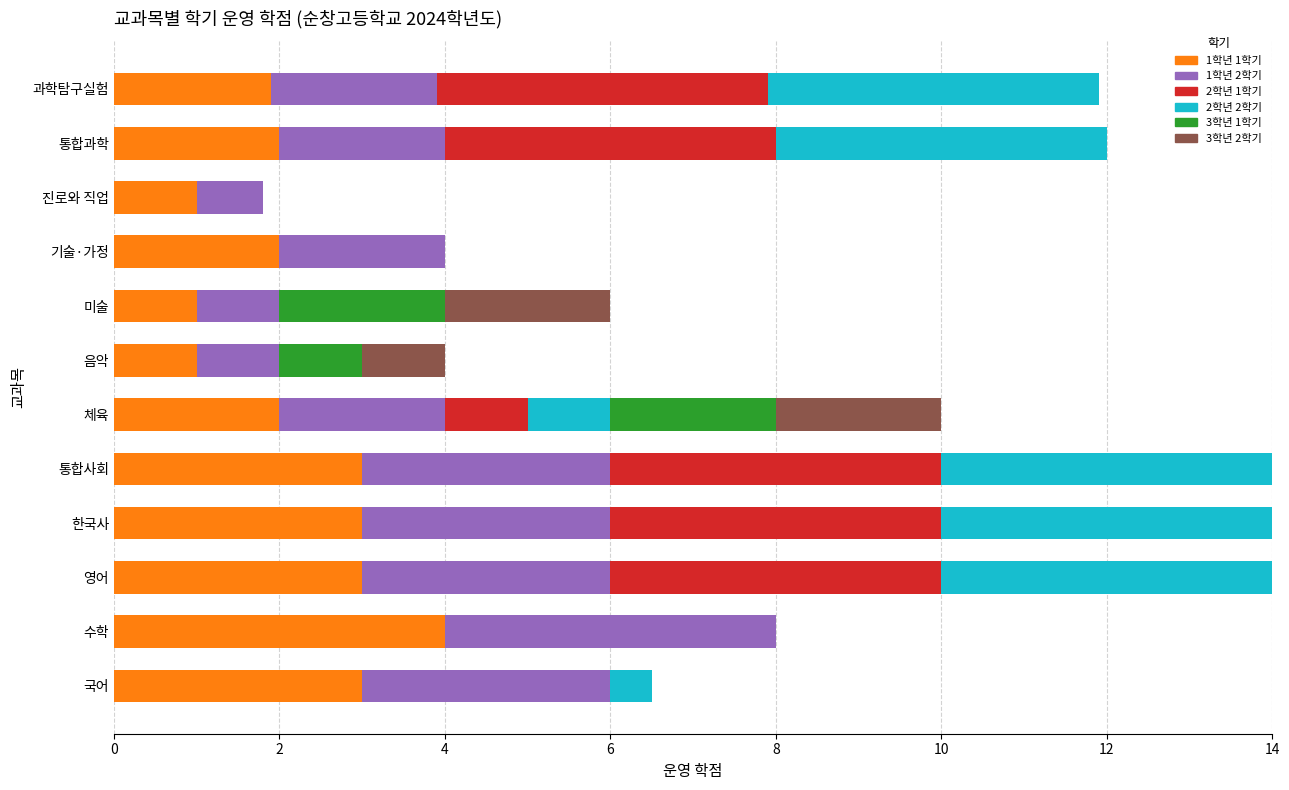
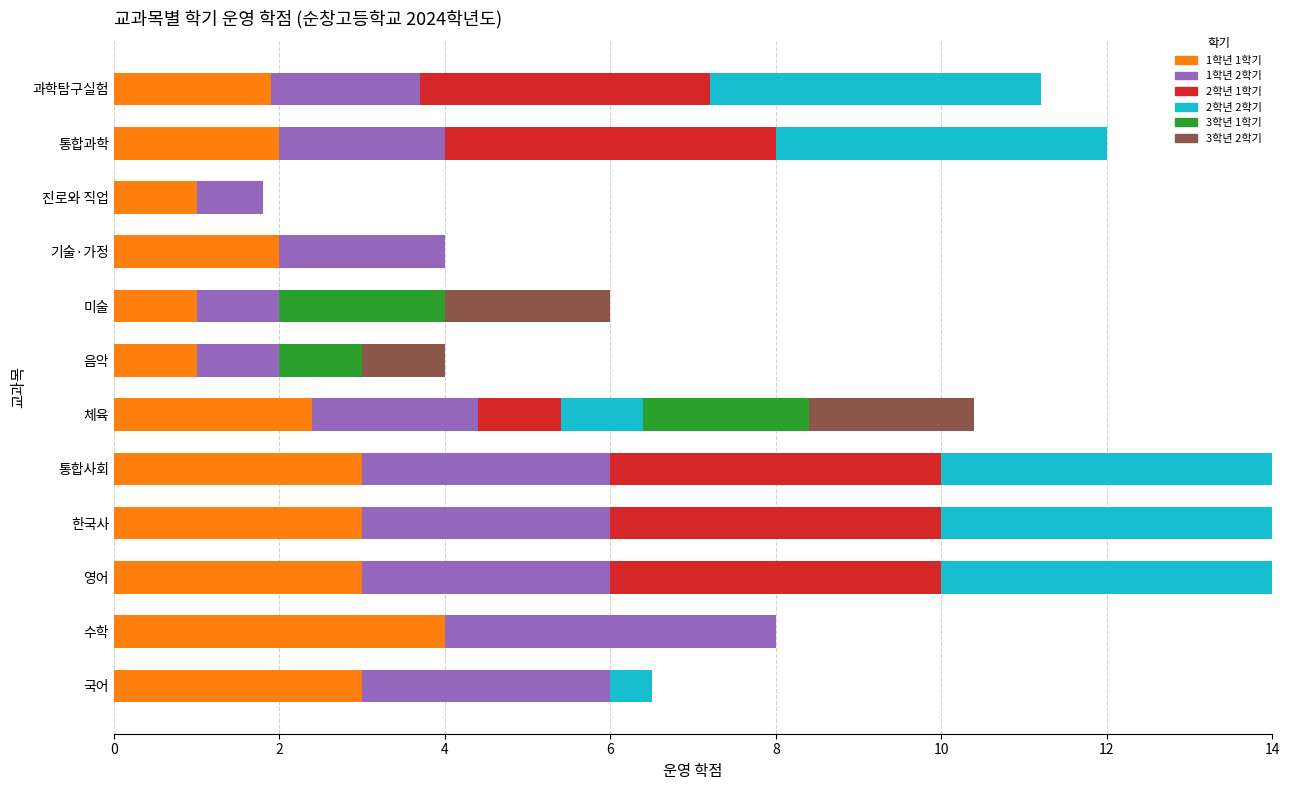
  {
    "1학년 1학기": {
      "과학탐구실험": 1.9,
      "통합과학": 2.0,
      "진로와 직업": 1.0,
      "기술·가정": 2.0,
      "미술": 1.0,
      "음악": 1.0,
-     "체육": 2.0,
+     "체육": 2.4,
      "통합사회": 3.0,
      "한국사": 3.0,
      "영어": 3.0,
      "수학": 4.0,
      "국어": 3.0
    },
    "1학년 2학기": {
-     "과학탐구실험": 2.0,
+     "과학탐구실험": 1.8,
      "통합과학": 2.0,
      "진로와 직업": 0.8,
      "기술·가정": 2.0,
      "미술": 1.0,
      "음악": 1.0,
      "체육": 2.0,
      "통합사회": 3.0,
      "한국사": 3.0,
      "영어": 3.0,
      "수학": 4.0,
      "국어": 3.0
    },
    "2학년 1학기": {
-     "과학탐구실험": 4.0,
+     "과학탐구실험": 3.5,
      "통합과학": 4.0,
      "진로와 직업": 0.0,
      "기술·가정": 0.0,
      "미술": 0.0,
      "음악": 0.0,
      "체육": 1.0,
      "통합사회": 4.0,
      "한국사": 4.0,
      "영어": 4.0,
      "수학": 0.0,
      "국어": 0.0
    },
    "2학년 2학기": {
      "과학탐구실험": 4.0,
      "통합과학": 4.0,
      "진로와 직업": 0.0,
      "기술·가정": 0.0,
      "미술": 0.0,
      "음악": 0.0,
      "체육": 1.0,
      "통합사회": 4.0,
      "한국사": 4.0,
      "영어": 4.0,
      "수학": 0.0,
      "국어": 0.5
    },
    "3학년 1학기": {
      "과학탐구실험": 0.0,
      "통합과학": 0.0,
      "진로와 직업": 0.0,
      "기술·가정": 0.0,
      "미술": 2.0,
      "음악": 1.0,
      "체육": 2.0,
      "통합사회": 0.0,
      "한국사": 0.0,
      "영어": 0.0,
      "수학": 0.0,
      "국어": 0.0
    },
    "3학년 2학기": {
      "과학탐구실험": 0.0,
      "통합과학": 0.0,
      "진로와 직업": 0.0,
      "기술·가정": 0.0,
      "미술": 2.0,
      "음악": 1.0,
      "체육": 2.0,
      "통합사회": 0.0,
      "한국사": 0.0,
      "영어": 0.0,
      "수학": 0.0,
      "국어": 0.0
    }
  }
